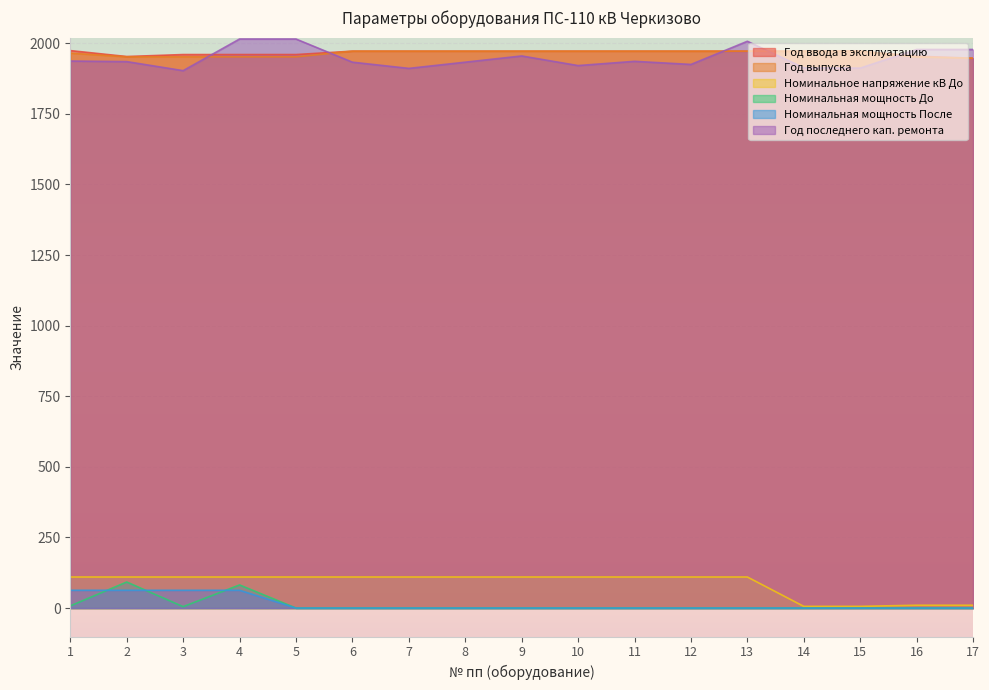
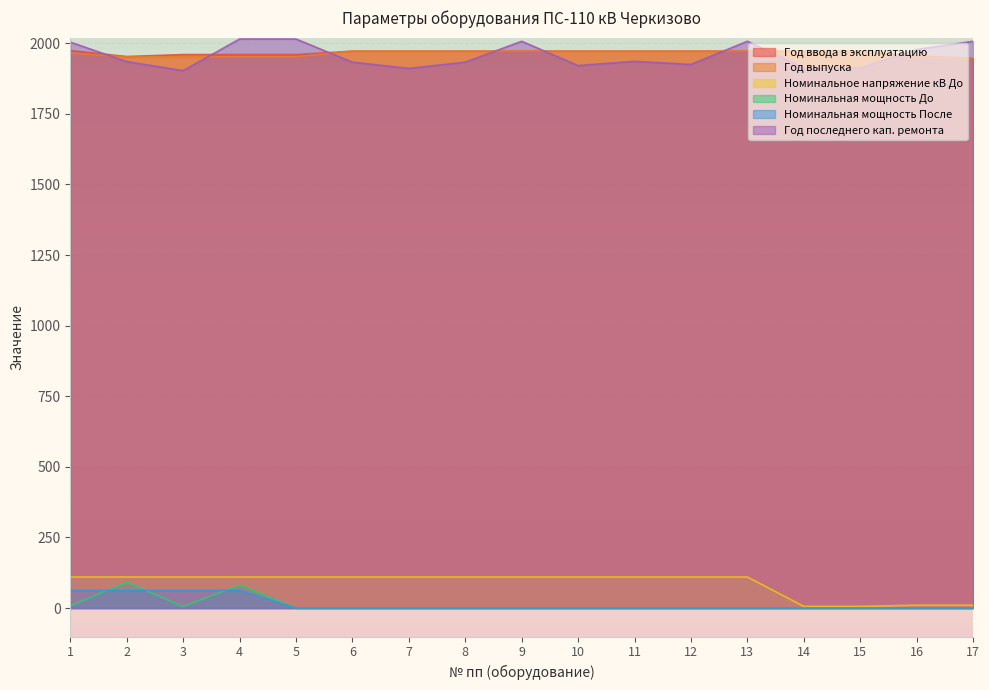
  {
    "Номинальная мощность До": {
      "1": 10,
      "2": 90,
      "3": 10,
      "4": 80
    },
    "Номинальная мощность После": {
      "1": 60,
      "2": 60,
      "3": 60,
      "4": 60
    },
    "Год последнего кап. ремонта": {
-     "1": 1940,
+     "1": 2000,
      "2": 1940,
      "3": 1900,
      "4": 2020,
      "5": 2020,
      "6": 1930,
      "7": 1910,
      "8": 1930,
-     "9": 1960,
+     "9": 2010,
      "10": 1920,
      "11": 1940,
      "12": 1930,
      "13": 2010,
-     "17": 1980
+     "17": 2010
    }
  }
